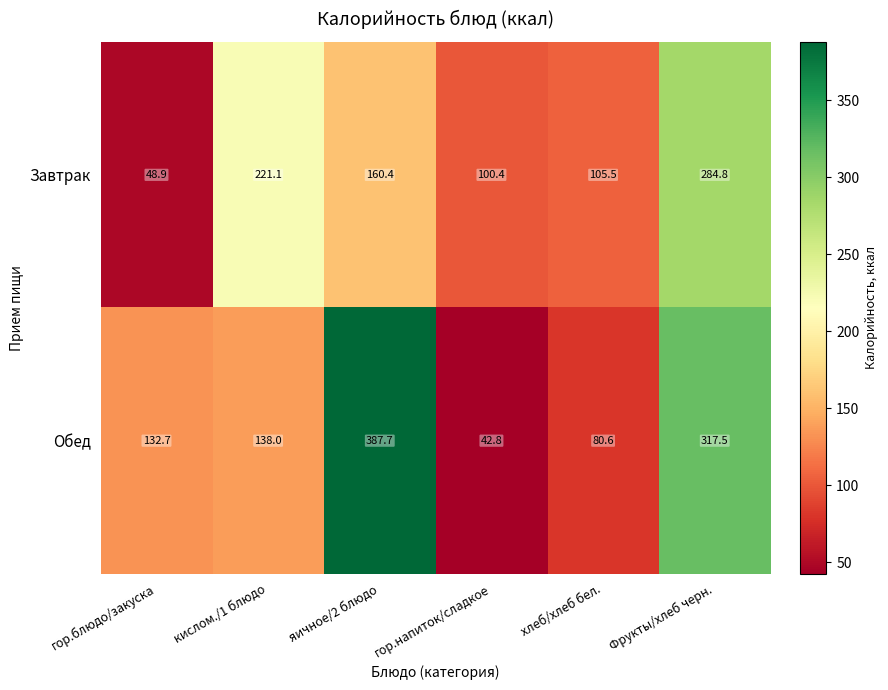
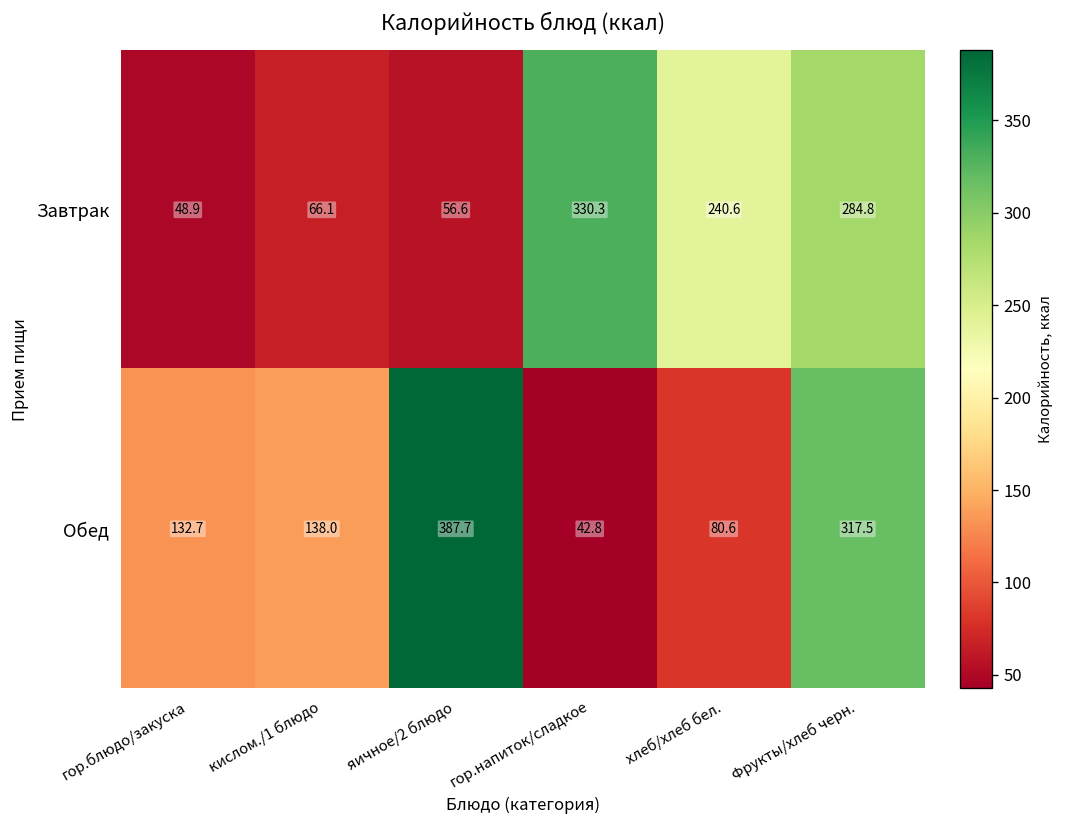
  {
    "Завтрак": {
-     "кислом./1 блюдо": 221.1,
-     "яичное/2 блюдо": 160.4,
-     "гор.напиток/сладкое": 100.4,
-     "хлеб/хлеб бел.": 105.5
+     "кислом./1 блюдо": 66.1,
+     "яичное/2 блюдо": 56.6,
+     "гор.напиток/сладкое": 330.3,
+     "хлеб/хлеб бел.": 240.6
    }
  }
